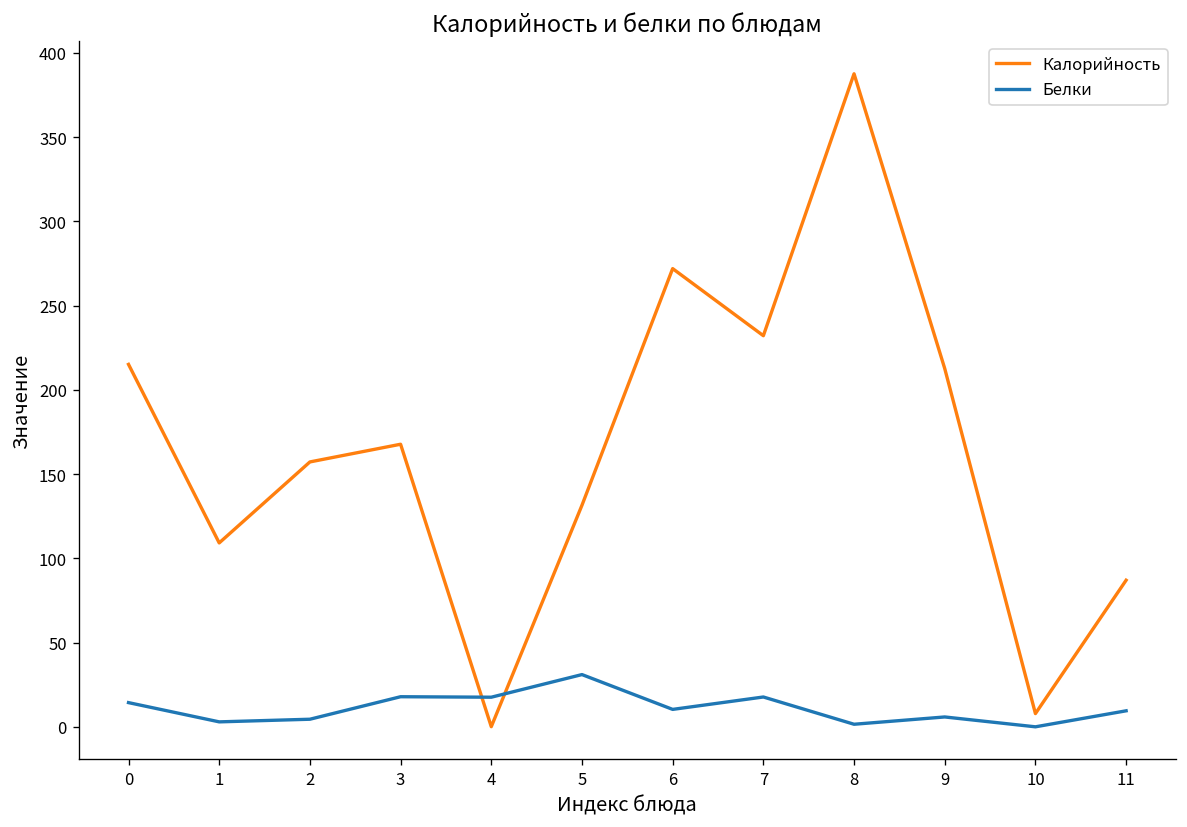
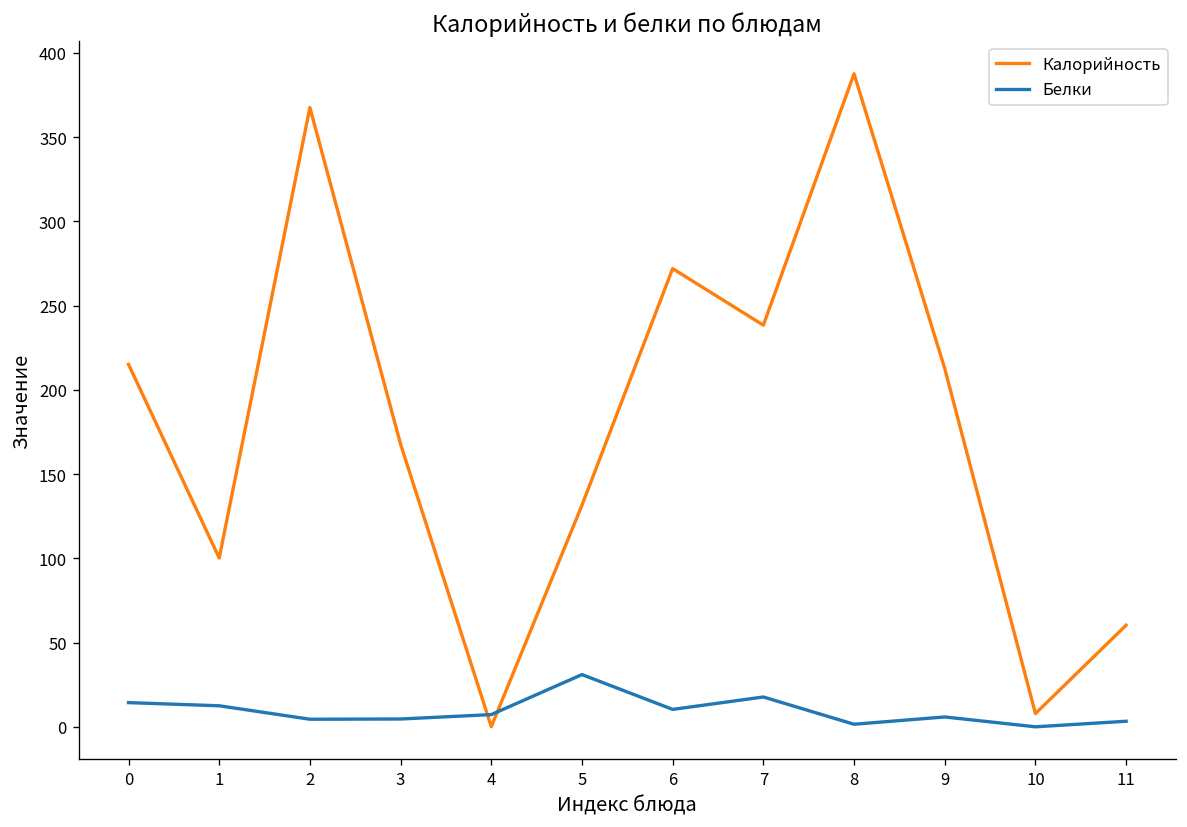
  {
    "Калорийность": {
      "0": 215,
-     "1": 109,
-     "2": 157,
+     "1": 100,
+     "2": 368,
      "3": 168,
      "4": 0,
      "5": 132,
      "6": 272,
-     "7": 232,
+     "7": 238,
      "8": 388,
      "9": 213,
      "10": 8,
-     "11": 87
+     "11": 60
    },
    "Белки": {
      "0": 14,
-     "1": 3,
+     "1": 12,
      "2": 5,
-     "3": 18,
-     "4": 18,
+     "3": 5,
+     "4": 7,
      "5": 31,
      "6": 10,
      "7": 18,
      "8": 2,
      "9": 6,
      "10": 0,
-     "11": 10
+     "11": 3
    }
  }
